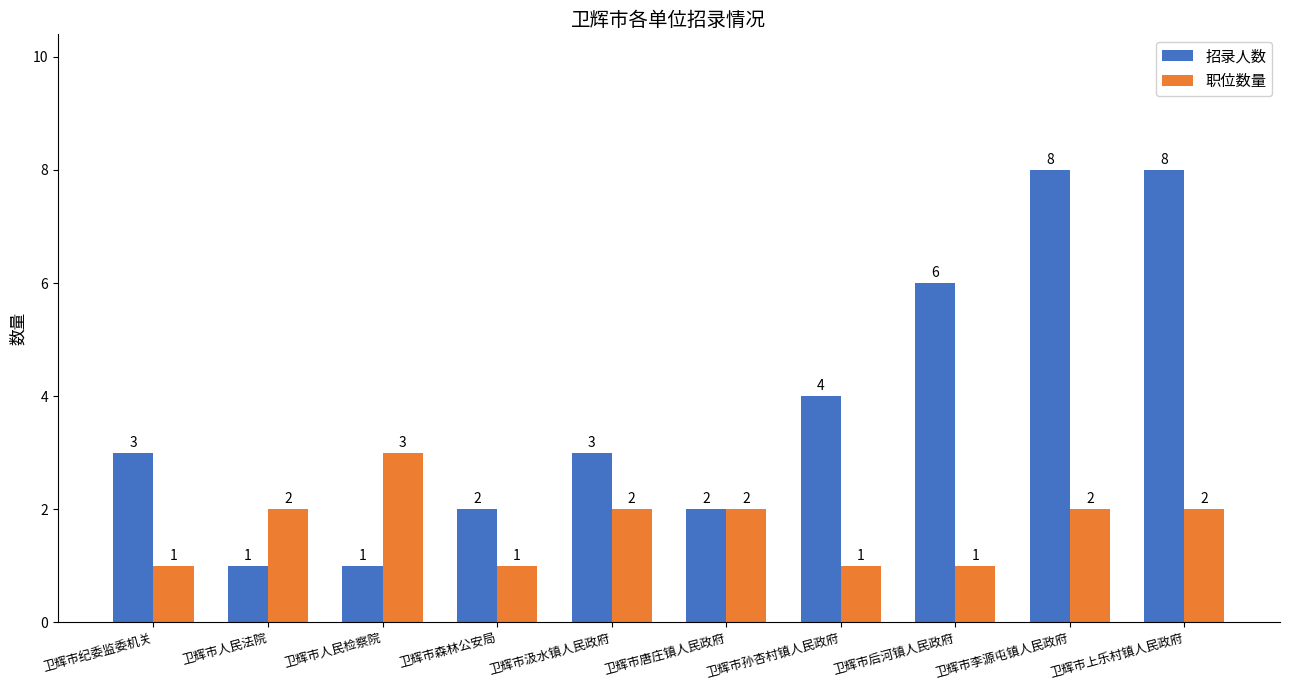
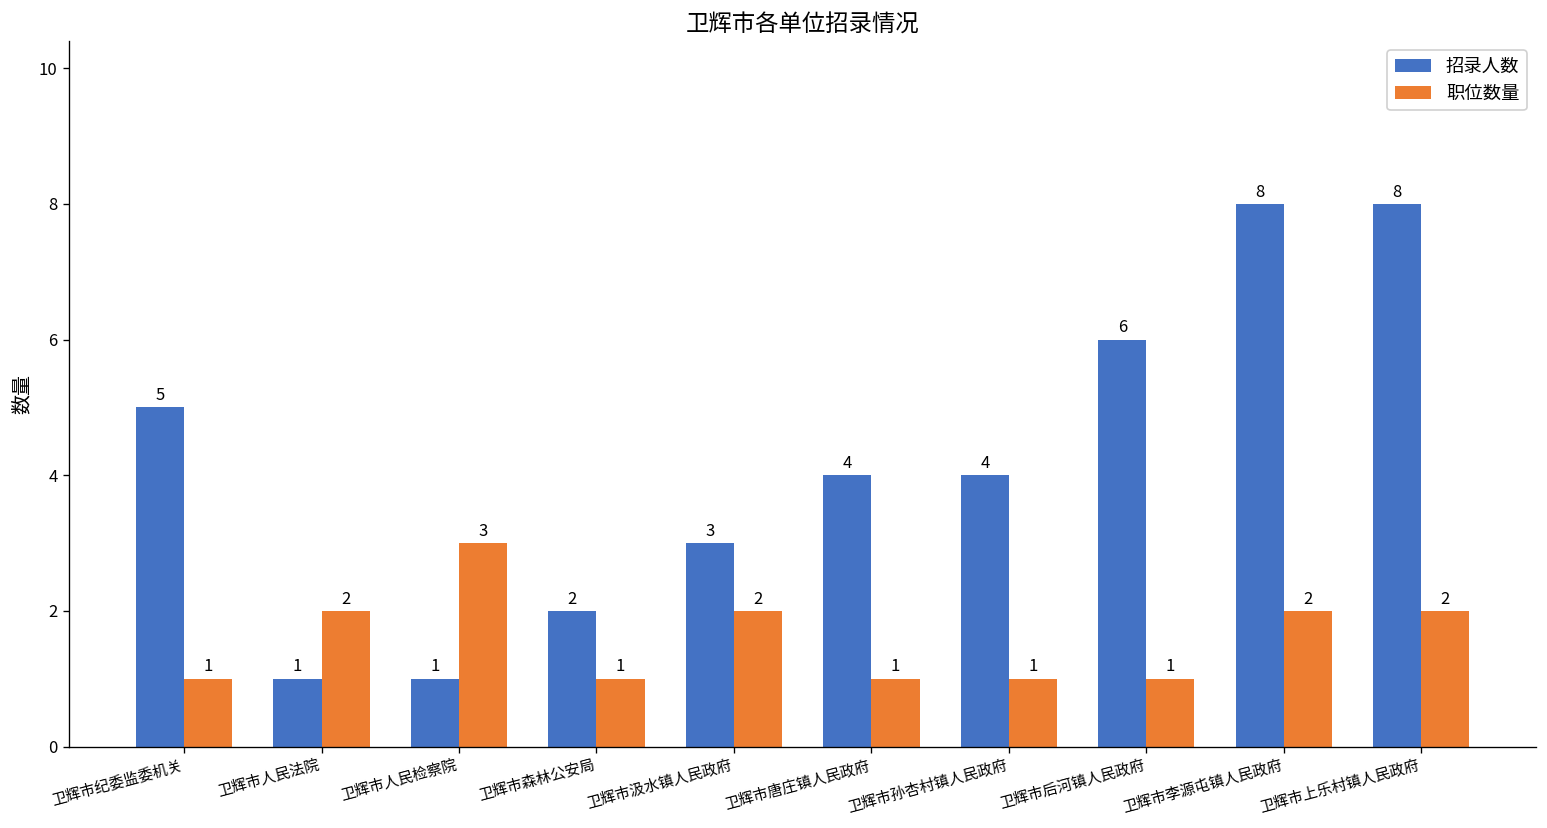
  {
    "招录人数": {
-     "卫辉市纪委监委机关": 3,
+     "卫辉市纪委监委机关": 5,
      "卫辉市人民法院": 1,
      "卫辉市人民检察院": 1,
      "卫辉市森林公安局": 2,
      "卫辉市汲水镇人民政府": 3,
-     "卫辉市唐庄镇人民政府": 2,
+     "卫辉市唐庄镇人民政府": 4,
      "卫辉市孙杏村镇人民政府": 4,
      "卫辉市后河镇人民政府": 6,
      "卫辉市李源屯镇人民政府": 8,
      "卫辉市上乐村镇人民政府": 8
    },
    "职位数量": {
      "卫辉市纪委监委机关": 1,
      "卫辉市人民法院": 2,
      "卫辉市人民检察院": 3,
      "卫辉市森林公安局": 1,
      "卫辉市汲水镇人民政府": 2,
-     "卫辉市唐庄镇人民政府": 2,
+     "卫辉市唐庄镇人民政府": 1,
      "卫辉市孙杏村镇人民政府": 1,
      "卫辉市后河镇人民政府": 1,
      "卫辉市李源屯镇人民政府": 2,
      "卫辉市上乐村镇人民政府": 2
    }
  }
